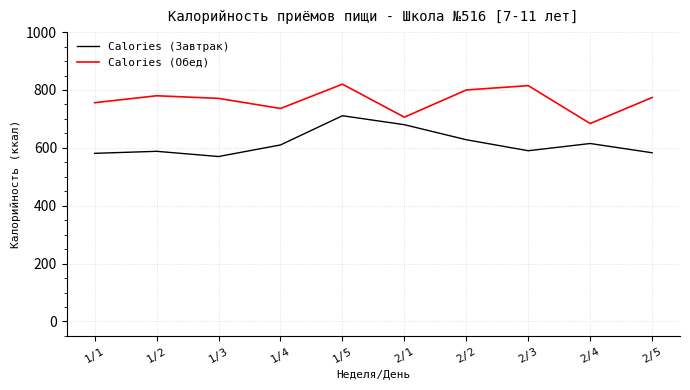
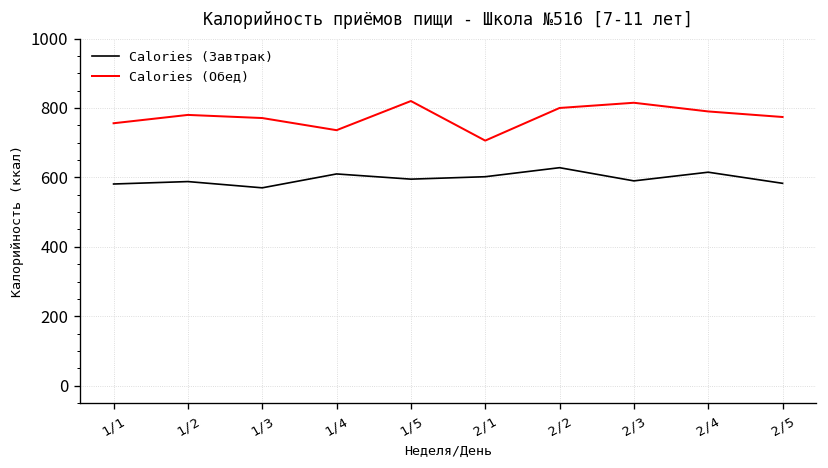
  {
    "Calories (Завтрак)": {
      "1/1": 580,
      "1/2": 590,
      "1/3": 570,
      "1/4": 610,
-     "1/5": 710,
-     "2/1": 680,
+     "1/5": 600,
+     "2/1": 600,
      "2/2": 630,
      "2/3": 590,
      "2/4": 620,
      "2/5": 580
    },
    "Calories (Обед)": {
      "1/1": 760,
      "1/2": 780,
      "1/3": 770,
      "1/4": 740,
      "1/5": 820,
      "2/1": 710,
      "2/2": 800,
      "2/3": 820,
-     "2/4": 680,
+     "2/4": 790,
      "2/5": 770
    }
  }
